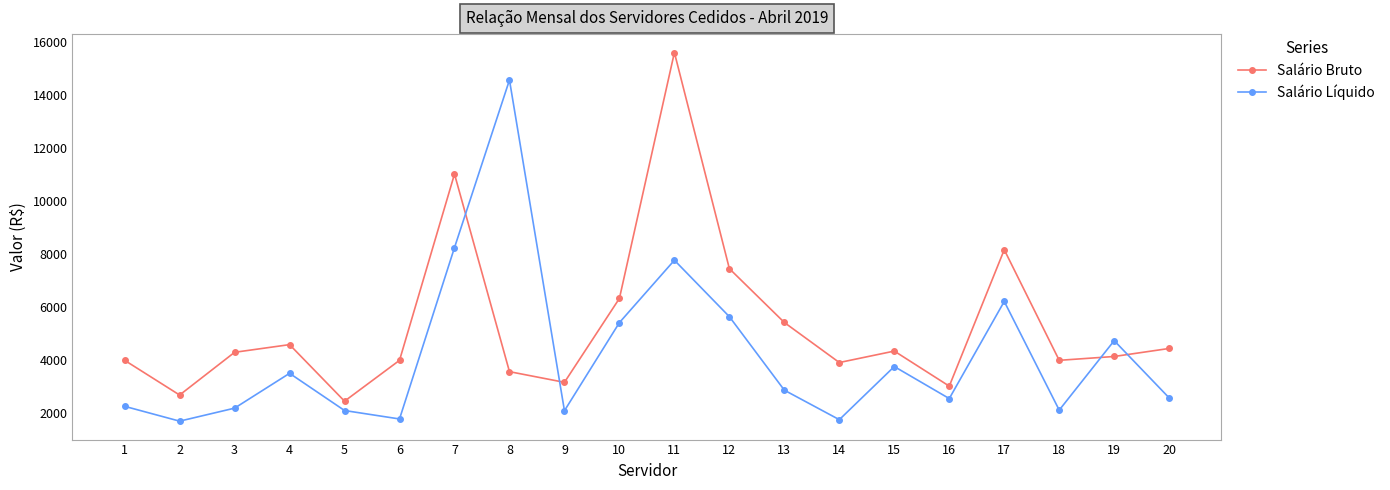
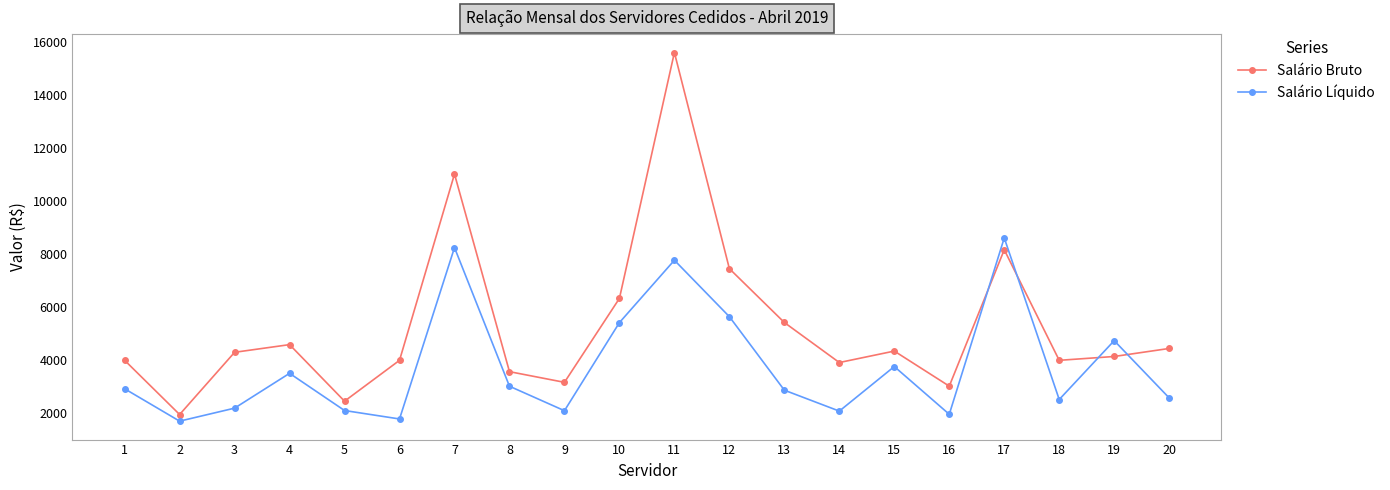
  {
    "Salário Bruto": {
      "1": 4000,
-     "2": 2700,
+     "2": 2000,
      "3": 4300,
      "4": 4600,
      "5": 2500,
      "6": 4000,
      "7": 11000,
      "8": 3600,
      "9": 3200,
      "10": 6300,
      "11": 15600,
      "12": 7500,
      "13": 5400,
      "14": 3900,
      "15": 4400,
      "16": 3000,
      "17": 8200,
      "18": 4000,
      "19": 4100,
      "20": 4400
    },
    "Salário Líquido": {
-     "1": 2300,
+     "1": 2900,
      "2": 1700,
      "3": 2200,
      "4": 3500,
      "5": 2100,
      "6": 1800,
      "7": 8200,
-     "8": 14600,
+     "8": 3000,
      "9": 2100,
      "10": 5400,
      "11": 7800,
      "12": 5600,
      "13": 2900,
-     "14": 1800,
+     "14": 2100,
      "15": 3800,
-     "16": 2600,
-     "17": 6200,
-     "18": 2100,
+     "16": 2000,
+     "17": 8600,
+     "18": 2500,
      "19": 4700,
      "20": 2600
    }
  }
